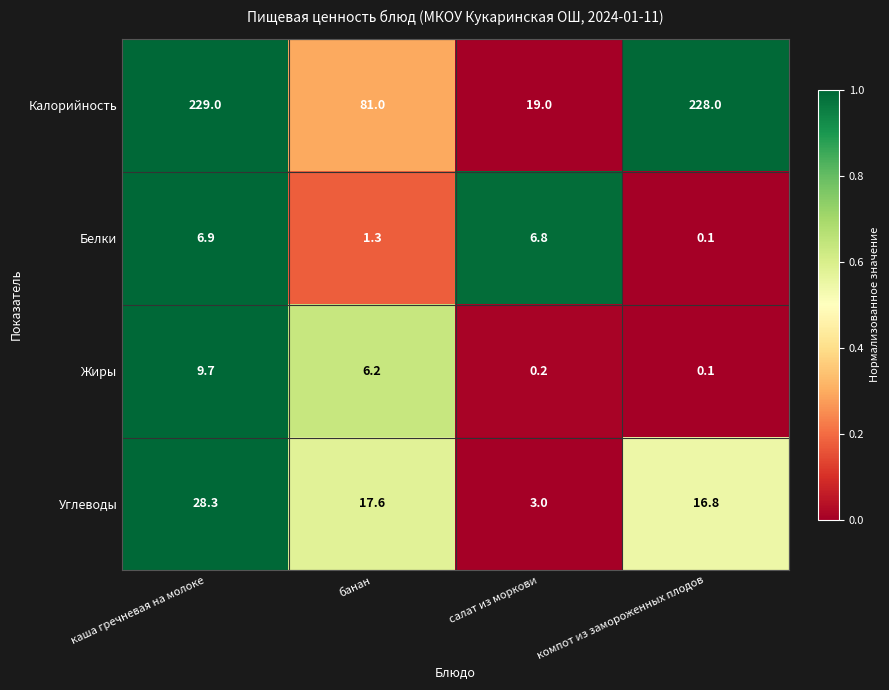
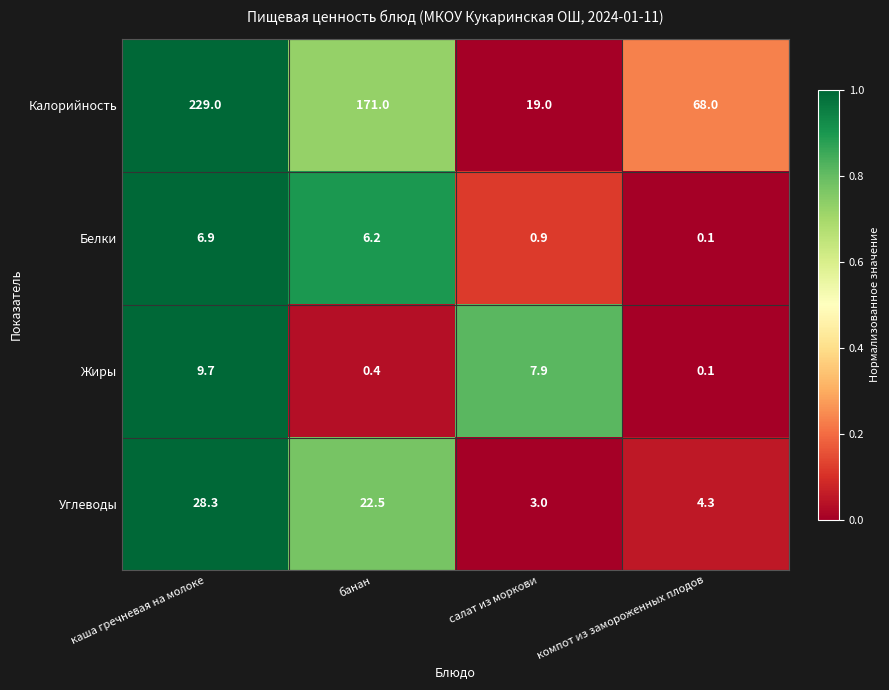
  {
    "Калорийность": {
      "каша гречневая на молоке": 229.0,
-     "банан": 81.0,
+     "банан": 171.0,
      "салат из моркови": 19.0,
-     "компот из замороженных плодов": 228.0
+     "компот из замороженных плодов": 68.0
    },
    "Белки": {
      "каша гречневая на молоке": 6.9,
-     "банан": 1.3,
-     "салат из моркови": 6.8,
+     "банан": 6.2,
+     "салат из моркови": 0.9,
      "компот из замороженных плодов": 0.1
    },
    "Жиры": {
      "каша гречневая на молоке": 9.7,
-     "банан": 6.2,
-     "салат из моркови": 0.2,
+     "банан": 0.4,
+     "салат из моркови": 7.9,
      "компот из замороженных плодов": 0.1
    },
    "Углеводы": {
      "каша гречневая на молоке": 28.3,
-     "банан": 17.6,
+     "банан": 22.5,
      "салат из моркови": 3.0,
-     "компот из замороженных плодов": 16.8
+     "компот из замороженных плодов": 4.3
    }
  }
